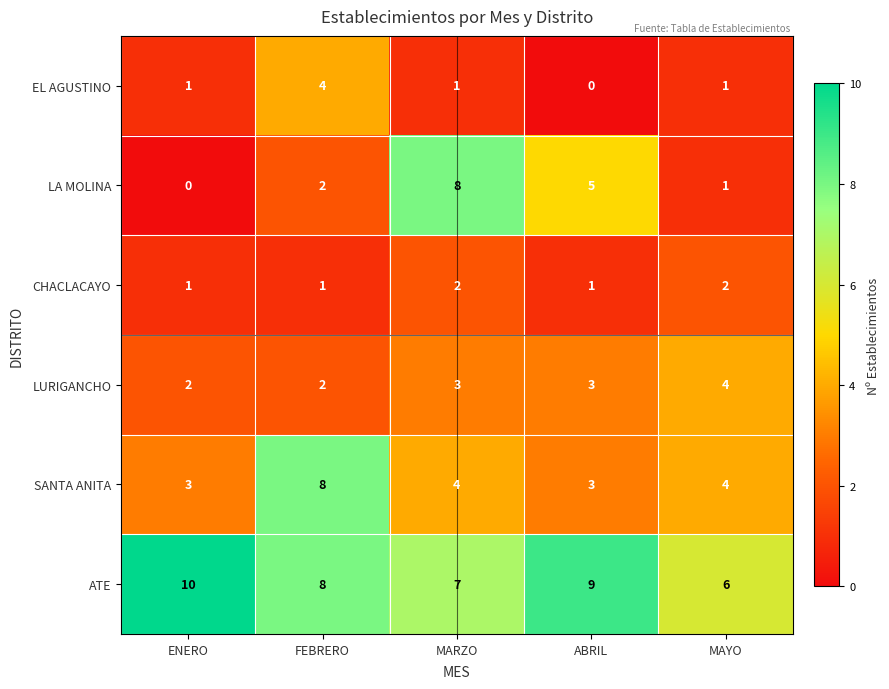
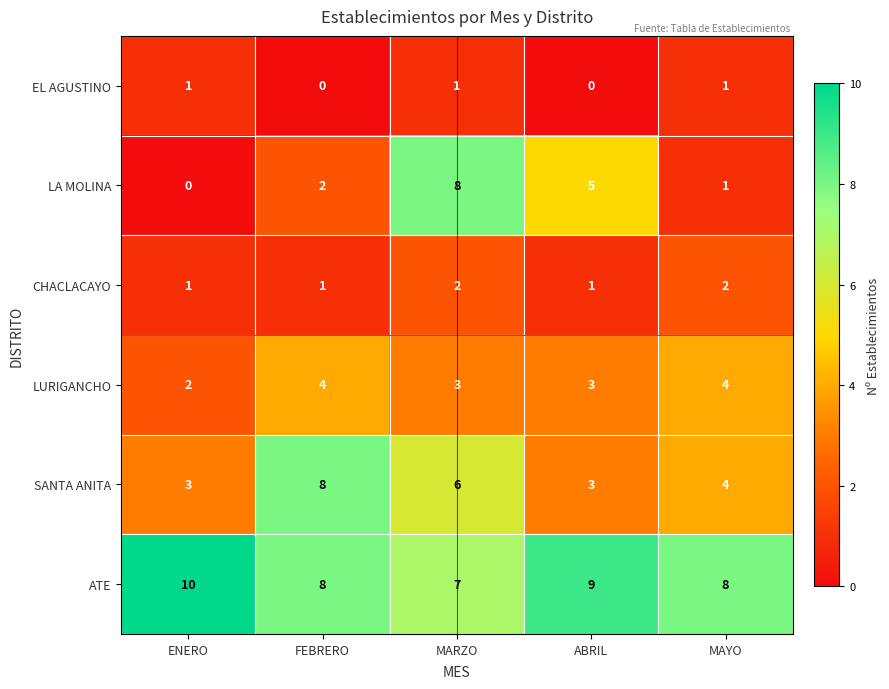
  {
    "EL AGUSTINO": {
      "ENERO": 1,
-     "FEBRERO": 4,
+     "FEBRERO": 0,
      "MARZO": 1,
      "ABRIL": 0,
      "MAYO": 1
    },
    "LA MOLINA": {
      "ENERO": 0,
      "FEBRERO": 2,
      "MARZO": 8,
      "ABRIL": 5,
      "MAYO": 1
    },
    "CHACLACAYO": {
      "ENERO": 1,
      "FEBRERO": 1,
      "MARZO": 2,
      "ABRIL": 1,
      "MAYO": 2
    },
    "LURIGANCHO": {
      "ENERO": 2,
-     "FEBRERO": 2,
+     "FEBRERO": 4,
      "MARZO": 3,
      "ABRIL": 3,
      "MAYO": 4
    },
    "SANTA ANITA": {
      "ENERO": 3,
      "FEBRERO": 8,
-     "MARZO": 4,
+     "MARZO": 6,
      "ABRIL": 3,
      "MAYO": 4
    },
    "ATE": {
      "ENERO": 10,
      "FEBRERO": 8,
      "MARZO": 7,
      "ABRIL": 9,
-     "MAYO": 6
+     "MAYO": 8
    }
  }
